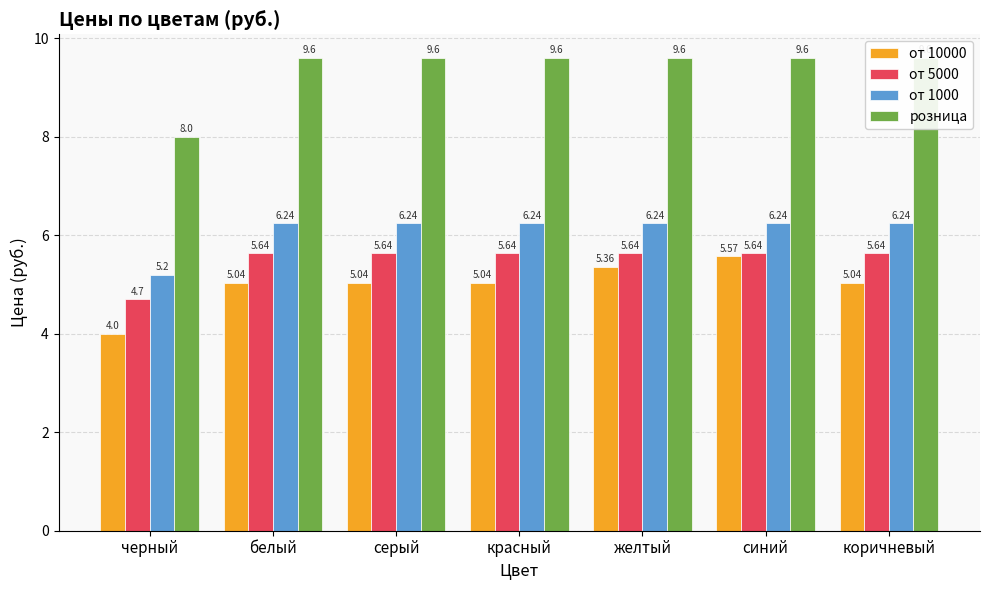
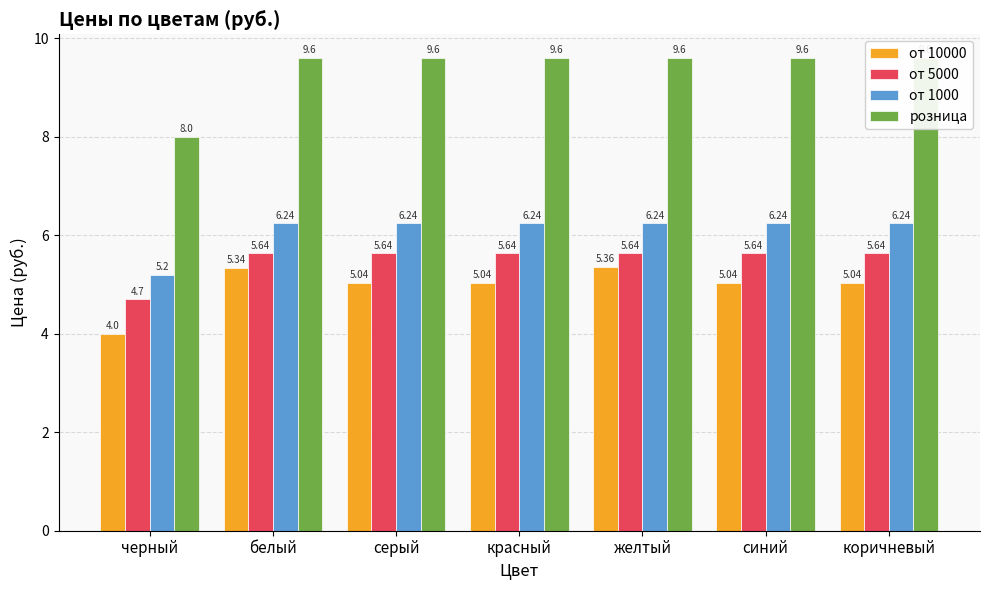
  {
    "от 10000": {
      "черный": 4.0,
-     "белый": 5.04,
+     "белый": 5.34,
      "серый": 5.04,
      "красный": 5.04,
      "желтый": 5.36,
-     "синий": 5.57,
+     "синий": 5.04,
      "коричневый": 5.04
    },
    "от 5000": {
      "черный": 4.7,
      "белый": 5.64,
      "серый": 5.64,
      "красный": 5.64,
      "желтый": 5.64,
      "синий": 5.64,
      "коричневый": 5.64
    },
    "от 1000": {
      "черный": 5.2,
      "белый": 6.24,
      "серый": 6.24,
      "красный": 6.24,
      "желтый": 6.24,
      "синий": 6.24,
      "коричневый": 6.24
    },
    "розница": {
      "черный": 8.0,
      "белый": 9.6,
      "серый": 9.6,
      "красный": 9.6,
      "желтый": 9.6,
      "синий": 9.6
    }
  }
